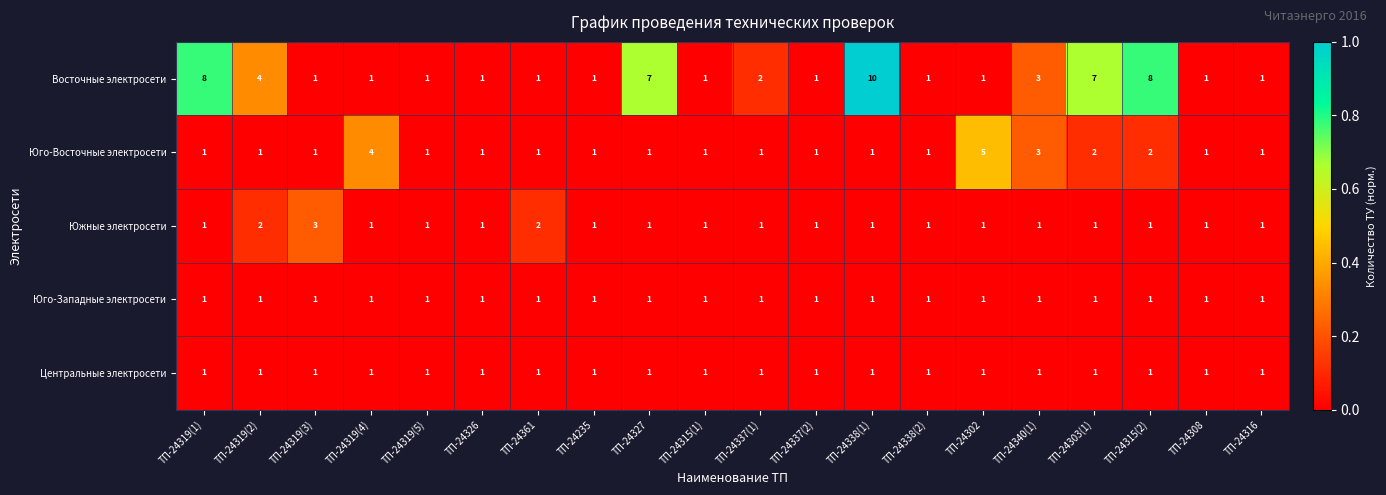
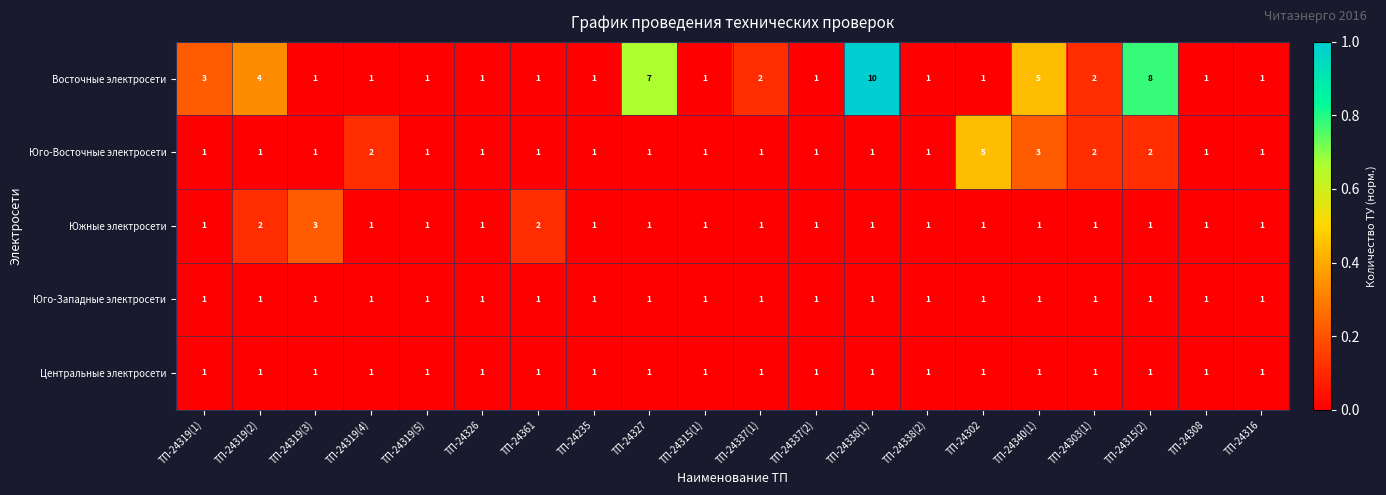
  {
    "Восточные электросети": {
-     "ТП-24319(1)": 8,
+     "ТП-24319(1)": 3,
      "ТП-24319(2)": 4,
      "ТП-24319(3)": 1,
      "ТП-24319(4)": 1,
      "ТП-24319(5)": 1,
      "ТП-24326": 1,
      "ТП-24361": 1,
      "ТП-24235": 1,
      "ТП-24327": 7,
      "ТП-24315(1)": 1,
      "ТП-24337(1)": 2,
      "ТП-24337(2)": 1,
      "ТП-24338(1)": 10,
      "ТП-24338(2)": 1,
      "ТП-24302": 1,
-     "ТП-24340(1)": 3,
-     "ТП-24303(1)": 7,
+     "ТП-24340(1)": 5,
+     "ТП-24303(1)": 2,
      "ТП-24315(2)": 8,
      "ТП-24308": 1,
      "ТП-24316": 1
    },
    "Юго-Восточные электросети": {
      "ТП-24319(1)": 1,
      "ТП-24319(2)": 1,
      "ТП-24319(3)": 1,
-     "ТП-24319(4)": 4,
+     "ТП-24319(4)": 2,
      "ТП-24319(5)": 1,
      "ТП-24326": 1,
      "ТП-24361": 1,
      "ТП-24235": 1,
      "ТП-24327": 1,
      "ТП-24315(1)": 1,
      "ТП-24337(1)": 1,
      "ТП-24337(2)": 1,
      "ТП-24338(1)": 1,
      "ТП-24338(2)": 1,
      "ТП-24302": 5,
      "ТП-24340(1)": 3,
      "ТП-24303(1)": 2,
      "ТП-24315(2)": 2,
      "ТП-24308": 1,
      "ТП-24316": 1
    },
    "Южные электросети": {
      "ТП-24319(1)": 1,
      "ТП-24319(2)": 2,
      "ТП-24319(3)": 3,
      "ТП-24319(4)": 1,
      "ТП-24319(5)": 1,
      "ТП-24326": 1,
      "ТП-24361": 2,
      "ТП-24235": 1,
      "ТП-24327": 1,
      "ТП-24315(1)": 1,
      "ТП-24337(1)": 1,
      "ТП-24337(2)": 1,
      "ТП-24338(1)": 1,
      "ТП-24338(2)": 1,
      "ТП-24302": 1,
      "ТП-24340(1)": 1,
      "ТП-24303(1)": 1,
      "ТП-24315(2)": 1,
      "ТП-24308": 1,
      "ТП-24316": 1
    },
    "Юго-Западные электросети": {
      "ТП-24319(1)": 1,
      "ТП-24319(2)": 1,
      "ТП-24319(3)": 1,
      "ТП-24319(4)": 1,
      "ТП-24319(5)": 1,
      "ТП-24326": 1,
      "ТП-24361": 1,
      "ТП-24235": 1,
      "ТП-24327": 1,
      "ТП-24315(1)": 1,
      "ТП-24337(1)": 1,
      "ТП-24337(2)": 1,
      "ТП-24338(1)": 1,
      "ТП-24338(2)": 1,
      "ТП-24302": 1,
      "ТП-24340(1)": 1,
      "ТП-24303(1)": 1,
      "ТП-24315(2)": 1,
      "ТП-24308": 1,
      "ТП-24316": 1
    },
    "Центральные электросети": {
      "ТП-24319(1)": 1,
      "ТП-24319(2)": 1,
      "ТП-24319(3)": 1,
      "ТП-24319(4)": 1,
      "ТП-24319(5)": 1,
      "ТП-24326": 1,
      "ТП-24361": 1,
      "ТП-24235": 1,
      "ТП-24327": 1,
      "ТП-24315(1)": 1,
      "ТП-24337(1)": 1,
      "ТП-24337(2)": 1,
      "ТП-24338(1)": 1,
      "ТП-24338(2)": 1,
      "ТП-24302": 1,
      "ТП-24340(1)": 1,
      "ТП-24303(1)": 1,
      "ТП-24315(2)": 1,
      "ТП-24308": 1,
      "ТП-24316": 1
    }
  }
